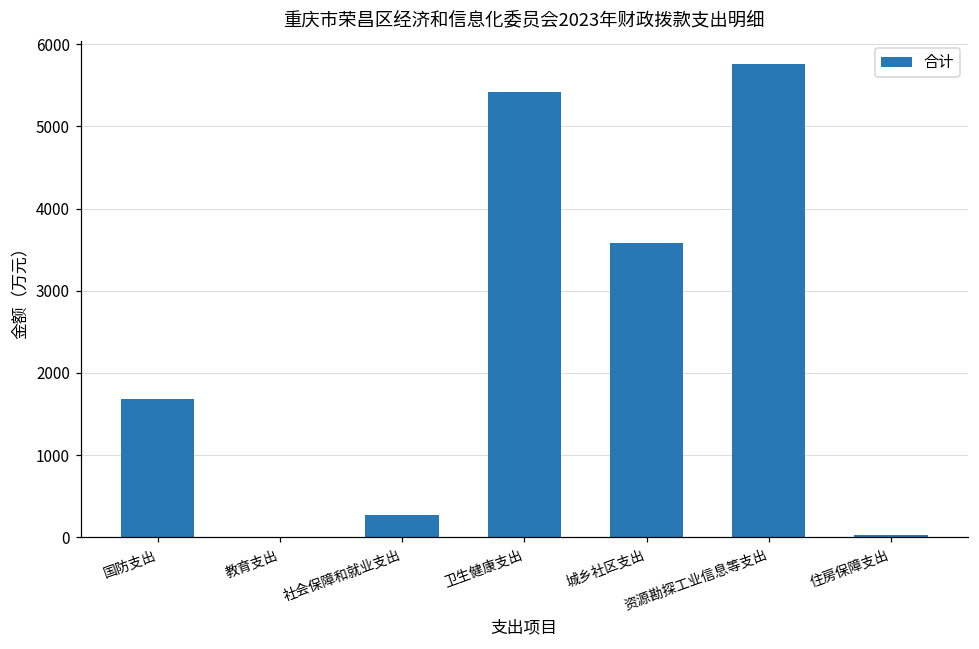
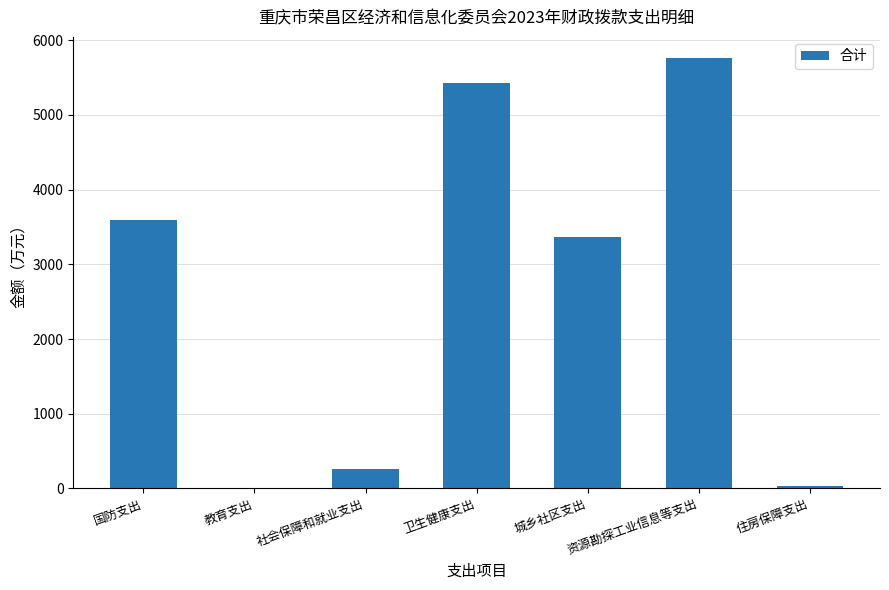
  {
-   "国防支出": 1700,
+   "国防支出": 3600,
    "社会保障和就业支出": 300,
    "卫生健康支出": 5400,
-   "城乡社区支出": 3600,
+   "城乡社区支出": 3400,
    "资源勘探工业信息等支出": 5800
  }
